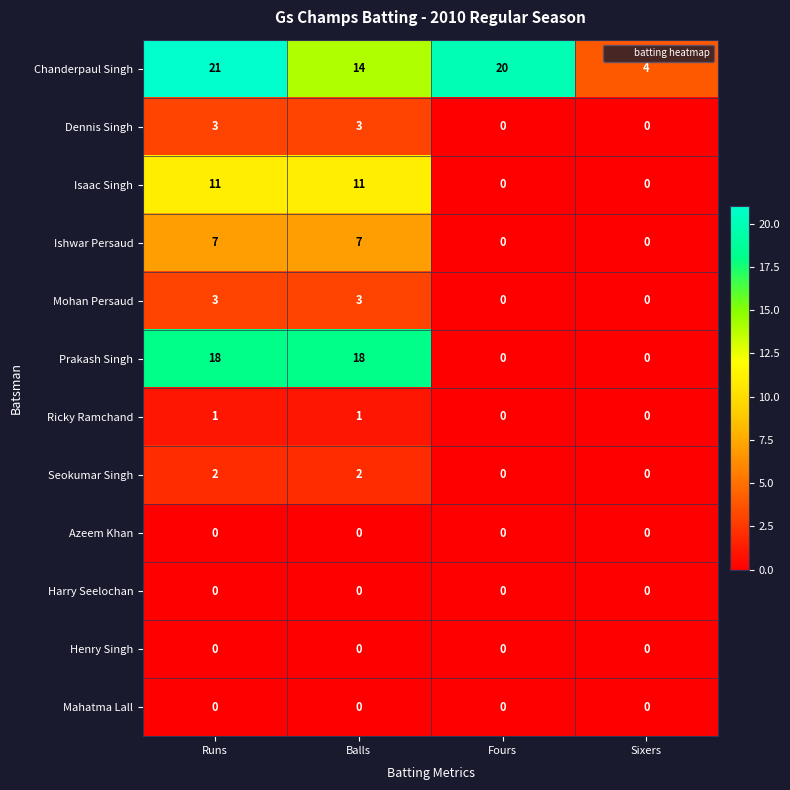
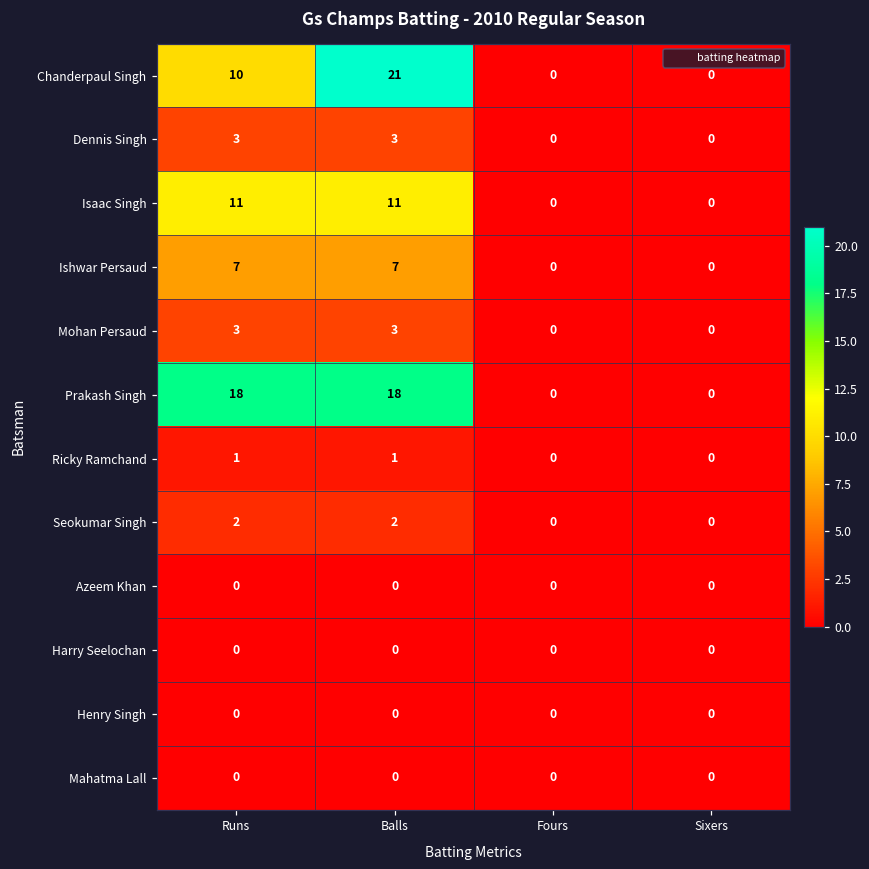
  {
    "Chanderpaul Singh": {
-     "Runs": 21,
-     "Balls": 14,
-     "Fours": 20,
-     "Sixers": 4
+     "Runs": 10,
+     "Balls": 21,
+     "Fours": 0,
+     "Sixers": 0
    },
    "Dennis Singh": {
      "Runs": 3,
      "Balls": 3,
      "Fours": 0,
      "Sixers": 0
    },
    "Isaac Singh": {
      "Runs": 11,
      "Balls": 11,
      "Fours": 0,
      "Sixers": 0
    },
    "Ishwar Persaud": {
      "Runs": 7,
      "Balls": 7,
      "Fours": 0,
      "Sixers": 0
    },
    "Mohan Persaud": {
      "Runs": 3,
      "Balls": 3,
      "Fours": 0,
      "Sixers": 0
    },
    "Prakash Singh": {
      "Runs": 18,
      "Balls": 18,
      "Fours": 0,
      "Sixers": 0
    },
    "Ricky Ramchand": {
      "Runs": 1,
      "Balls": 1,
      "Fours": 0,
      "Sixers": 0
    },
    "Seokumar Singh": {
      "Runs": 2,
      "Balls": 2,
      "Fours": 0,
      "Sixers": 0
    },
    "Azeem Khan": {
      "Runs": 0,
      "Balls": 0,
      "Fours": 0,
      "Sixers": 0
    },
    "Harry Seelochan": {
      "Runs": 0,
      "Balls": 0,
      "Fours": 0,
      "Sixers": 0
    },
    "Henry Singh": {
      "Runs": 0,
      "Balls": 0,
      "Fours": 0,
      "Sixers": 0
    },
    "Mahatma Lall": {
      "Runs": 0,
      "Balls": 0,
      "Fours": 0,
      "Sixers": 0
    }
  }
